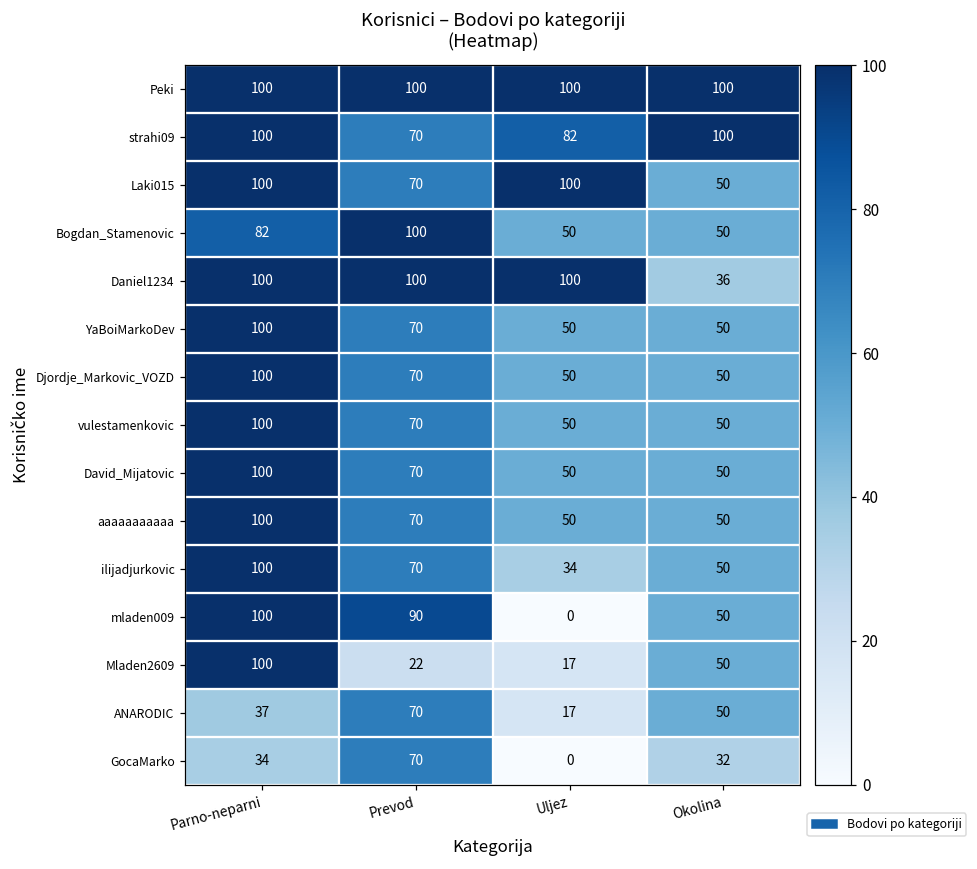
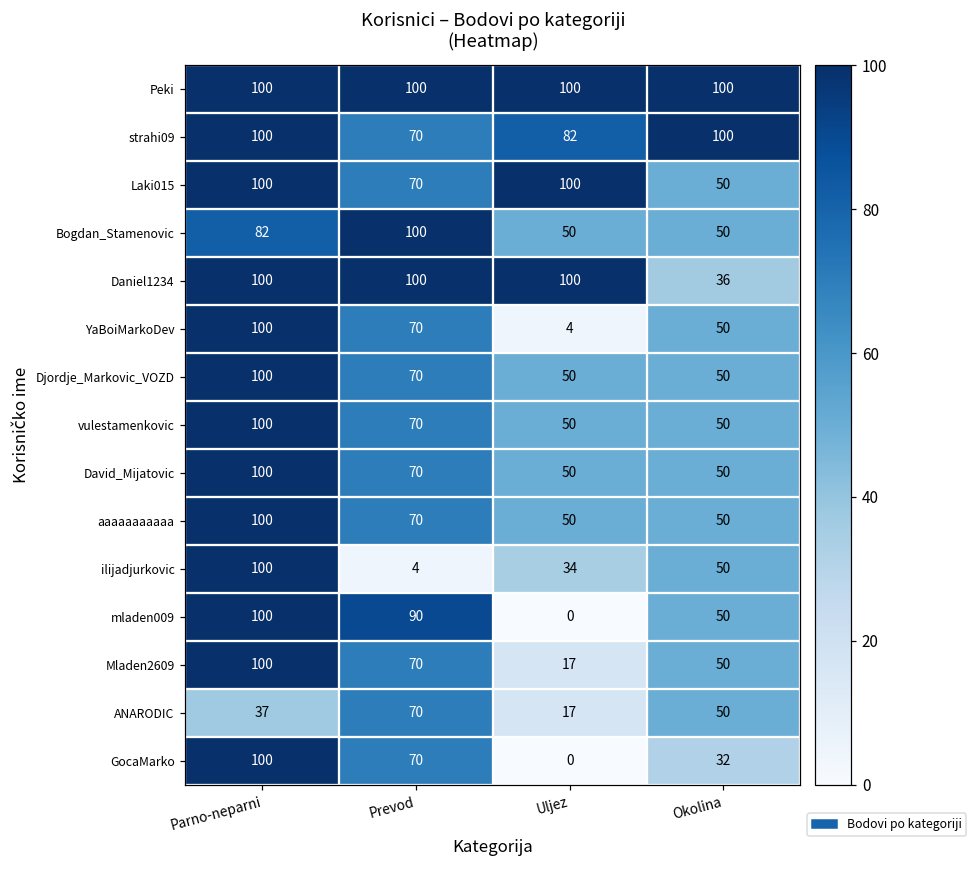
  {
    "Peki": {
      "Parno-neparni": 100,
      "Prevod": 100,
      "Uljez": 100,
      "Okolina": 100
    },
    "strahi09": {
      "Parno-neparni": 100,
      "Prevod": 70,
      "Uljez": 82,
      "Okolina": 100
    },
    "Laki015": {
      "Parno-neparni": 100,
      "Prevod": 70,
      "Uljez": 100,
      "Okolina": 50
    },
    "Bogdan_Stamenovic": {
      "Parno-neparni": 82,
      "Prevod": 100,
      "Uljez": 50,
      "Okolina": 50
    },
    "Daniel1234": {
      "Parno-neparni": 100,
      "Prevod": 100,
      "Uljez": 100,
      "Okolina": 36
    },
    "YaBoiMarkoDev": {
      "Parno-neparni": 100,
      "Prevod": 70,
-     "Uljez": 50,
+     "Uljez": 4,
      "Okolina": 50
    },
    "Djordje_Markovic_VOZD": {
      "Parno-neparni": 100,
      "Prevod": 70,
      "Uljez": 50,
      "Okolina": 50
    },
    "vulestamenkovic": {
      "Parno-neparni": 100,
      "Prevod": 70,
      "Uljez": 50,
      "Okolina": 50
    },
    "David_Mijatovic": {
      "Parno-neparni": 100,
      "Prevod": 70,
      "Uljez": 50,
      "Okolina": 50
    },
    "aaaaaaaaaaa": {
      "Parno-neparni": 100,
      "Prevod": 70,
      "Uljez": 50,
      "Okolina": 50
    },
    "ilijadjurkovic": {
      "Parno-neparni": 100,
-     "Prevod": 70,
+     "Prevod": 4,
      "Uljez": 34,
      "Okolina": 50
    },
    "mladen009": {
      "Parno-neparni": 100,
      "Prevod": 90,
      "Uljez": 0,
      "Okolina": 50
    },
    "Mladen2609": {
      "Parno-neparni": 100,
-     "Prevod": 22,
+     "Prevod": 70,
      "Uljez": 17,
      "Okolina": 50
    },
    "ANARODIC": {
      "Parno-neparni": 37,
      "Prevod": 70,
      "Uljez": 17,
      "Okolina": 50
    },
    "GocaMarko": {
-     "Parno-neparni": 34,
+     "Parno-neparni": 100,
      "Prevod": 70,
      "Uljez": 0,
      "Okolina": 32
    }
  }
